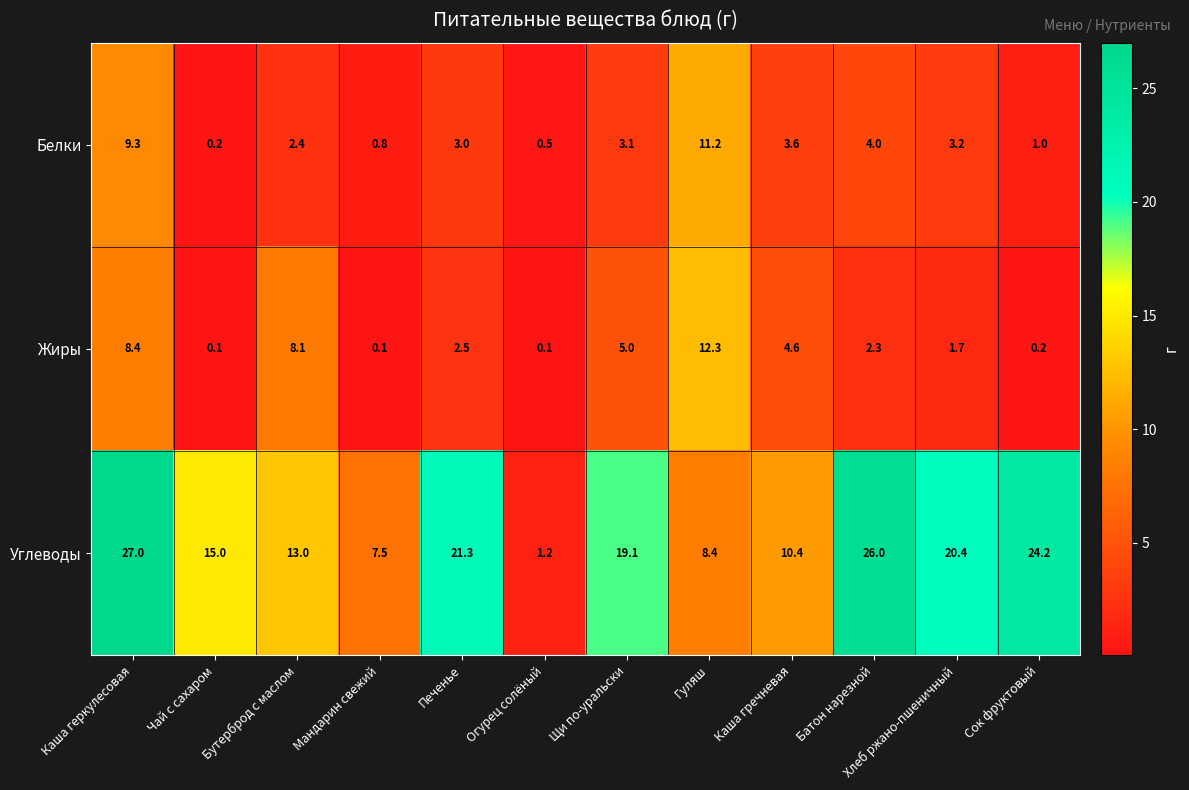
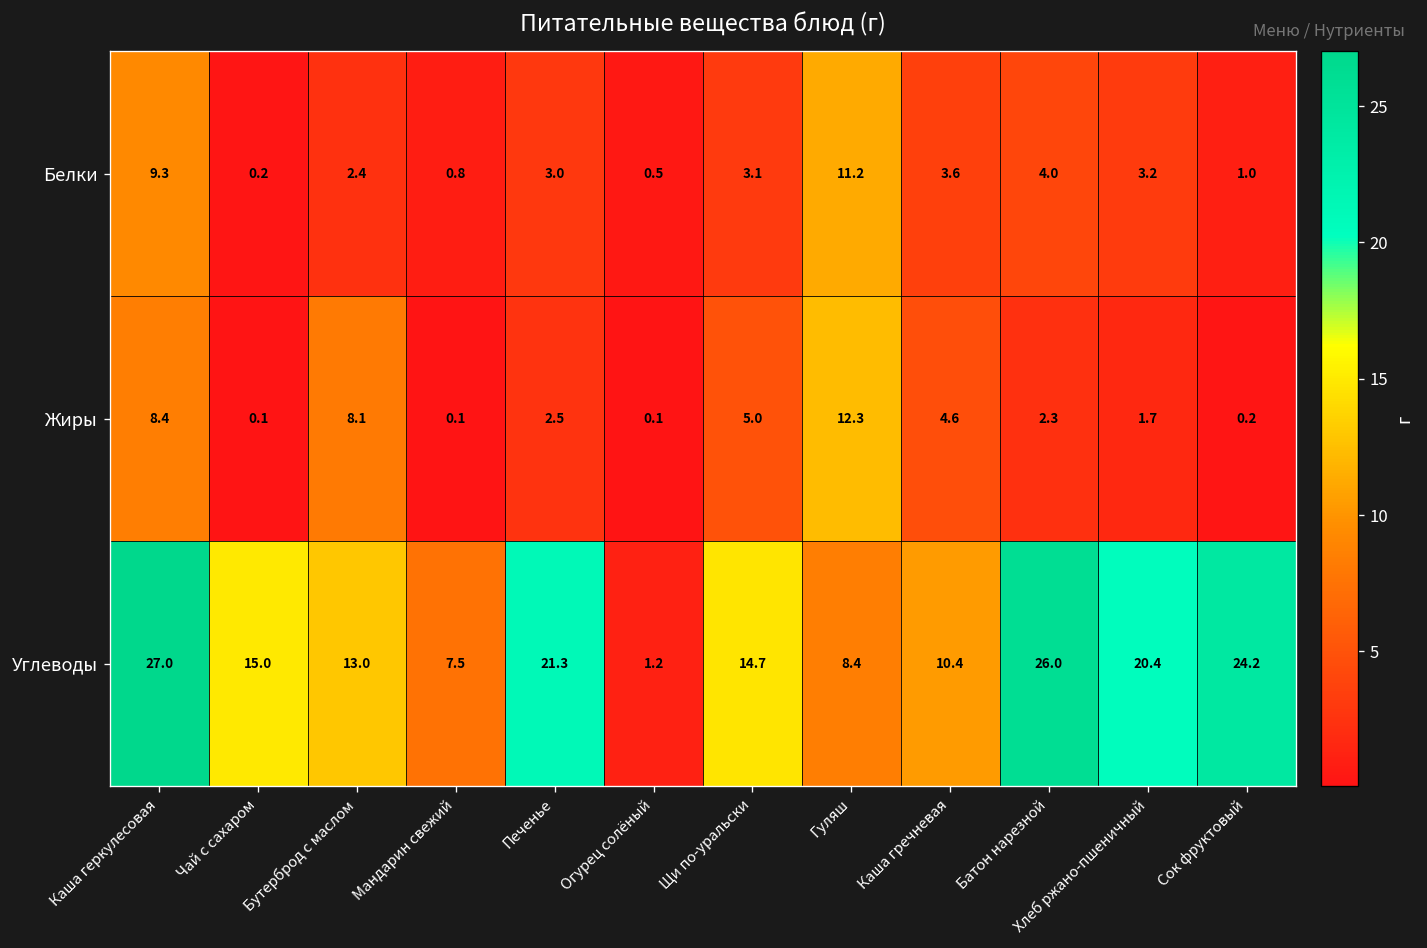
  {
    "Белки": {
      "Каша геркулесовая": 9.3,
      "Чай с сахаром": 0.2,
      "Бутерброд с маслом": 2.4,
      "Мандарин свежий": 0.8,
      "Печенье": 3.0,
      "Огурец солёный": 0.5,
      "Щи по-уральски": 3.1,
      "Гуляш": 11.2,
      "Каша гречневая": 3.6,
      "Батон нарезной": 4.0,
      "Хлеб ржано-пшеничный": 3.2,
      "Сок фруктовый": 1.0
    },
    "Жиры": {
      "Каша геркулесовая": 8.4,
      "Чай с сахаром": 0.1,
      "Бутерброд с маслом": 8.1,
      "Мандарин свежий": 0.1,
      "Печенье": 2.5,
      "Огурец солёный": 0.1,
      "Щи по-уральски": 5.0,
      "Гуляш": 12.3,
      "Каша гречневая": 4.6,
      "Батон нарезной": 2.3,
      "Хлеб ржано-пшеничный": 1.7,
      "Сок фруктовый": 0.2
    },
    "Углеводы": {
      "Каша геркулесовая": 27.0,
      "Чай с сахаром": 15.0,
      "Бутерброд с маслом": 13.0,
      "Мандарин свежий": 7.5,
      "Печенье": 21.3,
      "Огурец солёный": 1.2,
-     "Щи по-уральски": 19.1,
+     "Щи по-уральски": 14.7,
      "Гуляш": 8.4,
      "Каша гречневая": 10.4,
      "Батон нарезной": 26.0,
      "Хлеб ржано-пшеничный": 20.4,
      "Сок фруктовый": 24.2
    }
  }
